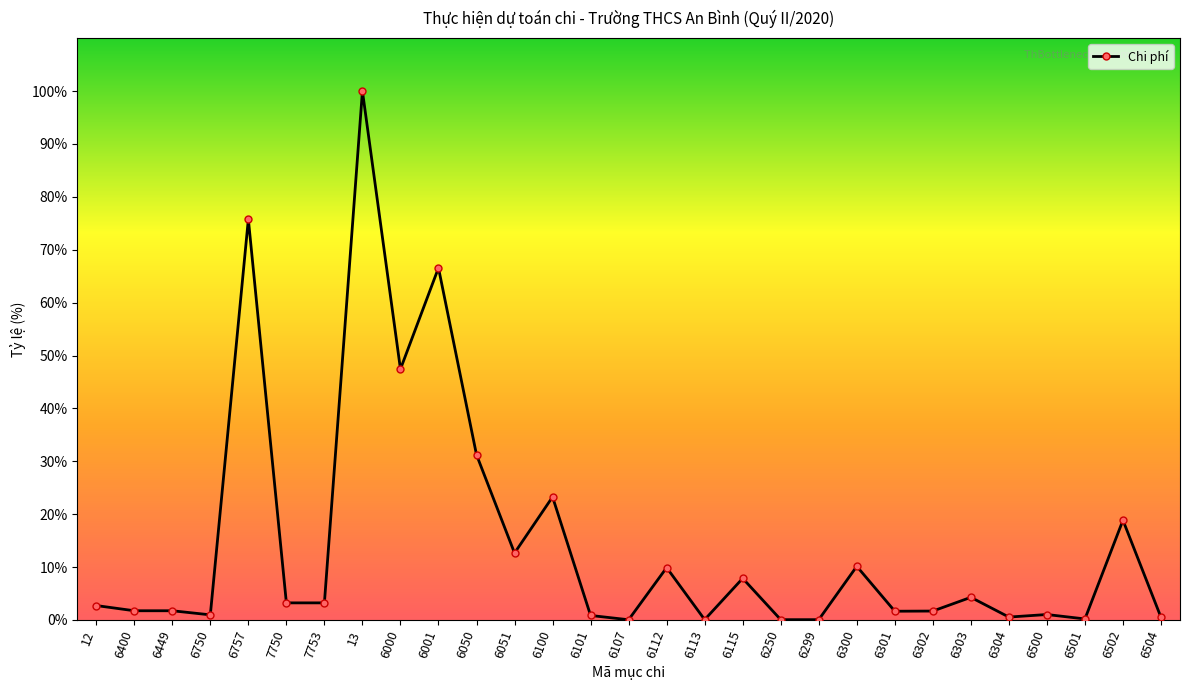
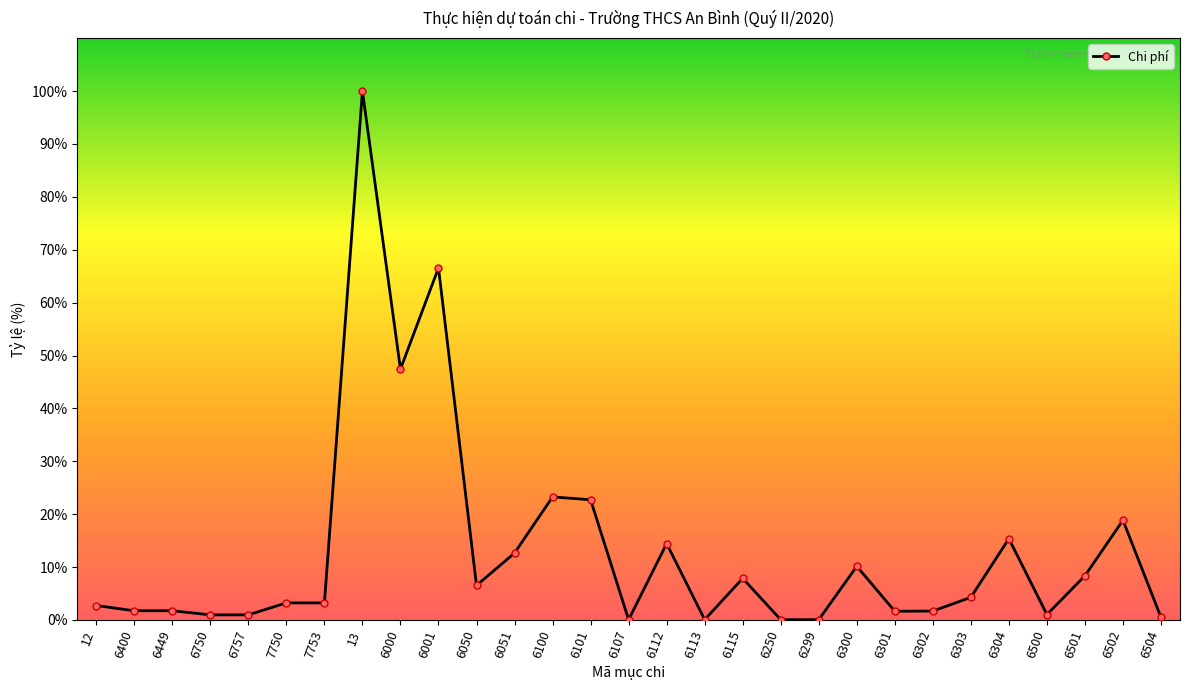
  {
    "12": "3%",
    "6400": "2%",
    "6449": "2%",
    "6750": "1%",
-   "6757": "76%",
+   "6757": "1%",
    "7750": "3%",
    "7753": "3%",
    "13": "100%",
    "6000": "47%",
    "6001": "67%",
-   "6050": "31%",
+   "6050": "7%",
    "6051": "13%",
    "6100": "23%",
-   "6101": "1%",
+   "6101": "23%",
    "6107": "0%",
-   "6112": "10%",
+   "6112": "14%",
    "6113": "0%",
    "6115": "8%",
    "6250": "0%",
    "6299": "0%",
    "6300": "10%",
    "6301": "2%",
    "6302": "2%",
    "6303": "4%",
-   "6304": "1%",
+   "6304": "15%",
    "6500": "1%",
-   "6501": "0%",
+   "6501": "8%",
    "6502": "19%",
    "6504": "0%"
  }
